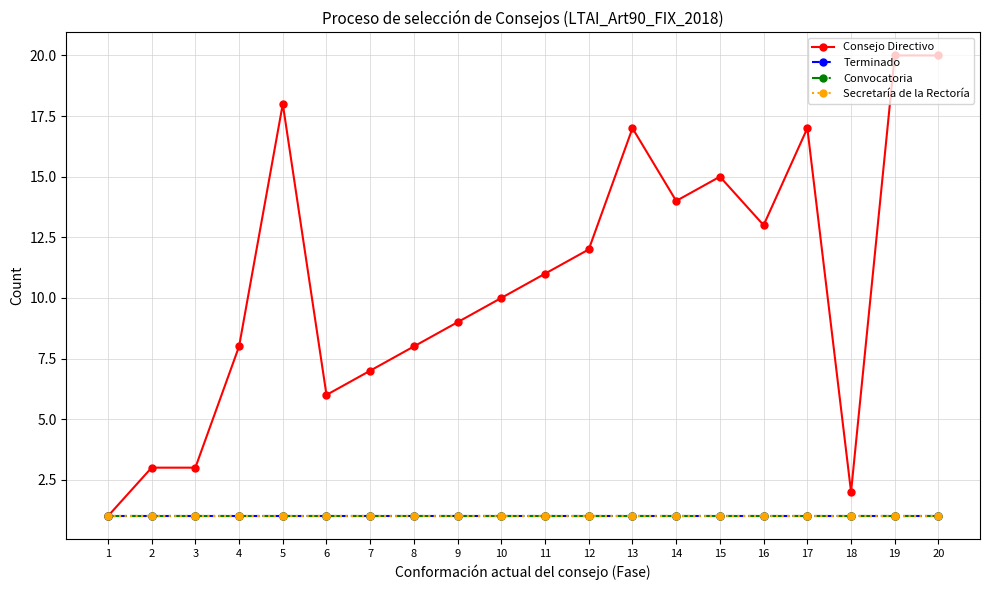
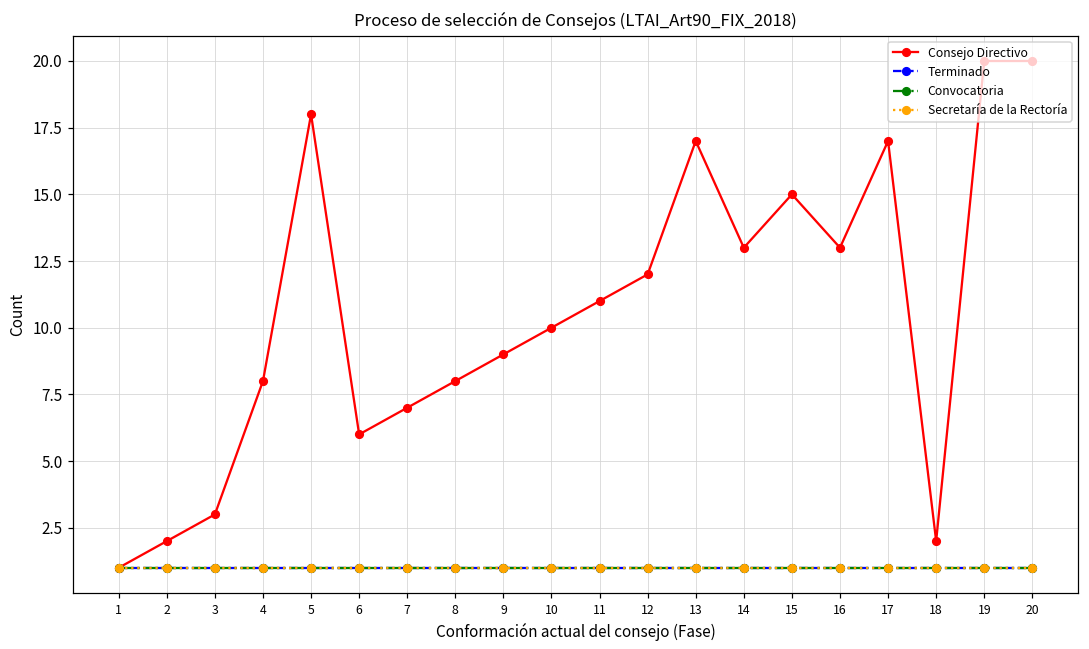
  {
    "Consejo Directivo": {
-     "2": 3,
+     "2": 2,
      "3": 3,
      "4": 8,
      "5": 18,
      "6": 6,
      "7": 7,
      "8": 8,
      "9": 9,
      "10": 10,
      "11": 11,
      "12": 12,
      "13": 17,
-     "14": 14,
+     "14": 13,
      "15": 15,
      "16": 13,
      "17": 17,
      "18": 2
    },
    "Secretaría de la Rectoría": {
      "2": 1,
      "3": 1,
      "4": 1,
      "5": 1,
      "6": 1,
      "7": 1,
      "8": 1,
      "9": 1,
      "10": 1,
      "11": 1,
      "12": 1,
      "13": 1,
      "14": 1,
      "15": 1,
      "16": 1,
      "17": 1,
      "18": 1,
      "19": 1,
      "20": 1
    }
  }
